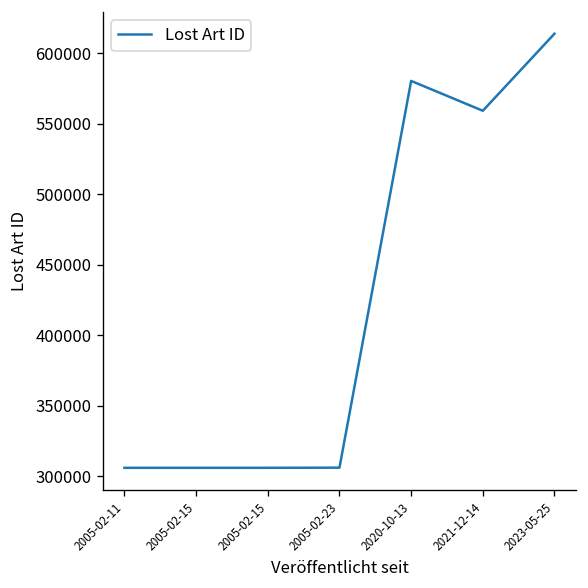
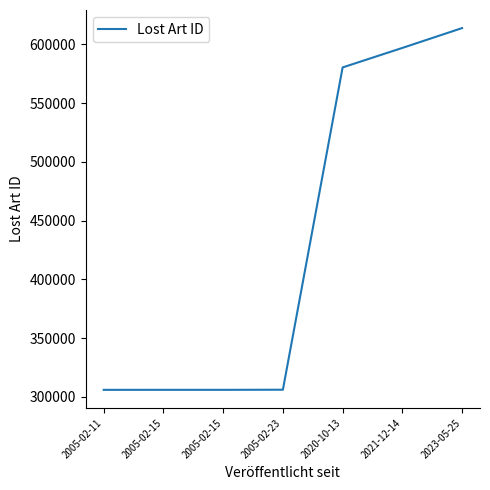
  {
    "2005-02-11": 306000,
    "2005-02-23": 306000,
    "2020-10-13": 580000,
-   "2021-12-14": 559000,
+   "2021-12-14": 597000,
    "2023-05-25": 614000
  }
